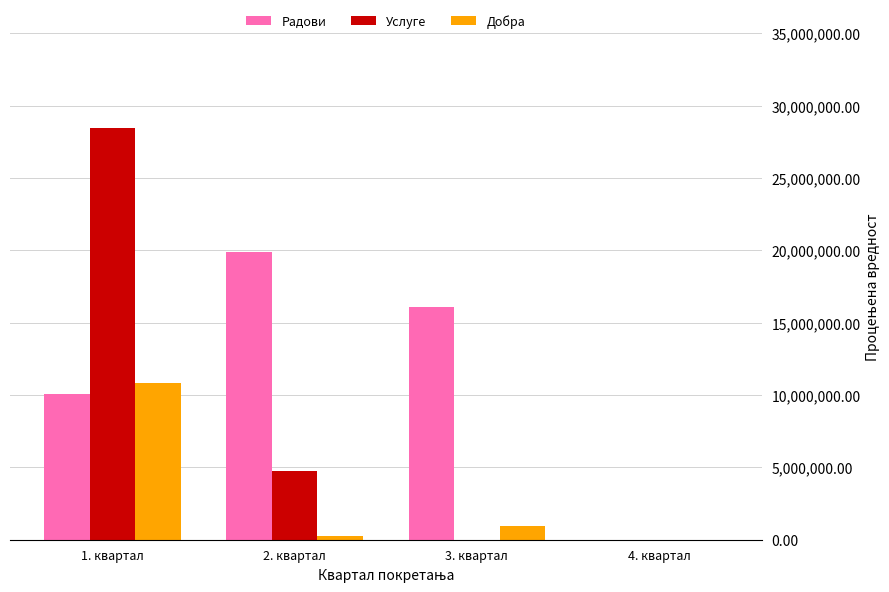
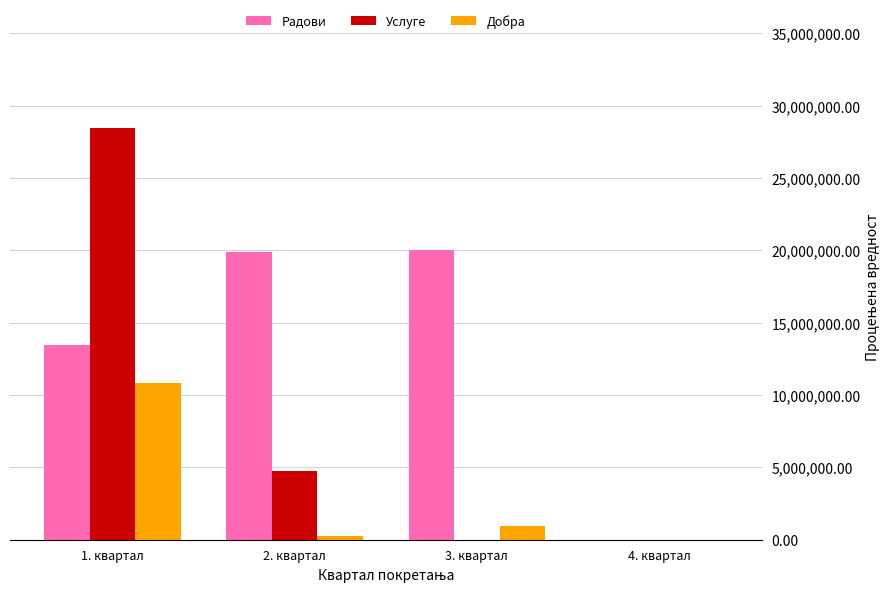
  {
    "Радови": {
-     "1. квартал": "10,100,000",
+     "1. квартал": "13,400,000",
      "2. квартал": "19,900,000",
-     "3. квартал": "16,100,000",
+     "3. квартал": "20,100,000",
      "4. квартал": "0"
    },
    "Услуге": {
      "1. квартал": "28,500,000",
      "2. квартал": "4,800,000",
      "3. квартал": "0",
      "4. квартал": "0"
    },
    "Добра": {
      "1. квартал": "10,800,000",
      "2. квартал": "300,000",
      "3. квартал": "1,000,000",
      "4. квартал": "0"
    }
  }
